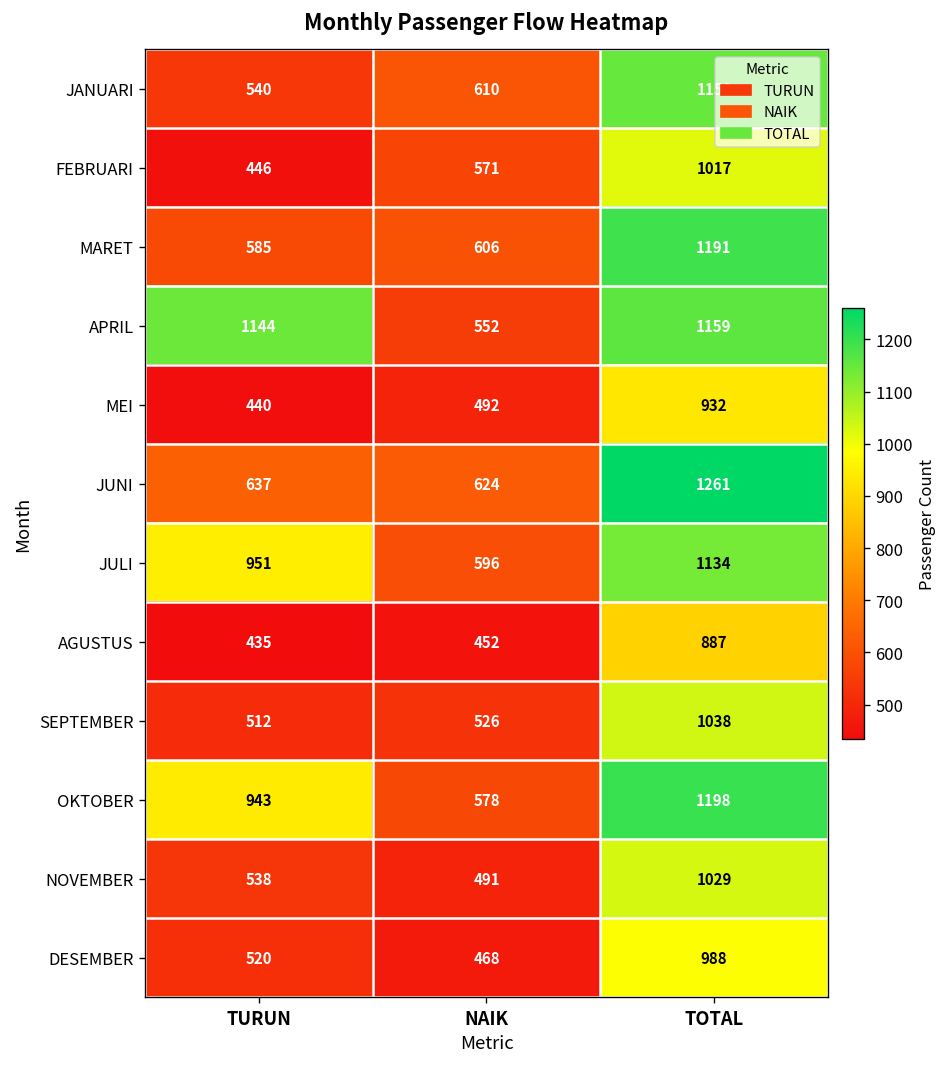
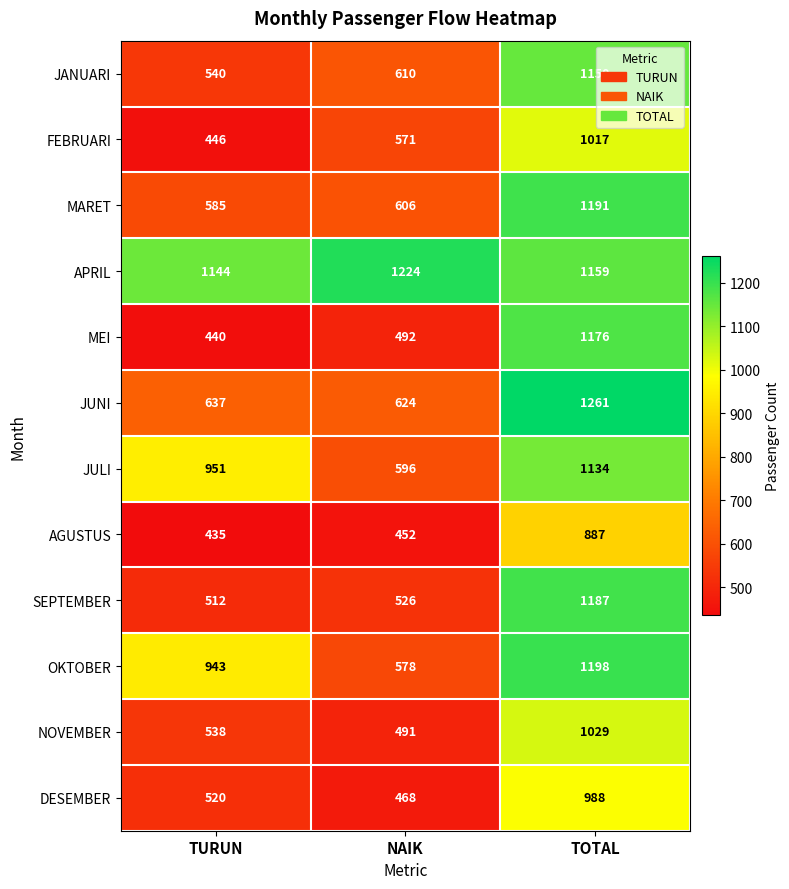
  {
    "JANUARI": {
      "TURUN": 540,
      "NAIK": 610
    },
    "FEBRUARI": {
      "TURUN": 446,
      "NAIK": 571,
      "TOTAL": 1017
    },
    "MARET": {
      "TURUN": 585,
      "NAIK": 606,
      "TOTAL": 1191
    },
    "APRIL": {
      "TURUN": 1144,
-     "NAIK": 552,
+     "NAIK": 1224,
      "TOTAL": 1159
    },
    "MEI": {
      "TURUN": 440,
      "NAIK": 492,
-     "TOTAL": 932
+     "TOTAL": 1176
    },
    "JUNI": {
      "TURUN": 637,
      "NAIK": 624,
      "TOTAL": 1261
    },
    "JULI": {
      "TURUN": 951,
      "NAIK": 596,
      "TOTAL": 1134
    },
    "AGUSTUS": {
      "TURUN": 435,
      "NAIK": 452,
      "TOTAL": 887
    },
    "SEPTEMBER": {
      "TURUN": 512,
      "NAIK": 526,
-     "TOTAL": 1038
+     "TOTAL": 1187
    },
    "OKTOBER": {
      "TURUN": 943,
      "NAIK": 578,
      "TOTAL": 1198
    },
    "NOVEMBER": {
      "TURUN": 538,
      "NAIK": 491,
      "TOTAL": 1029
    },
    "DESEMBER": {
      "TURUN": 520,
      "NAIK": 468,
      "TOTAL": 988
    }
  }
